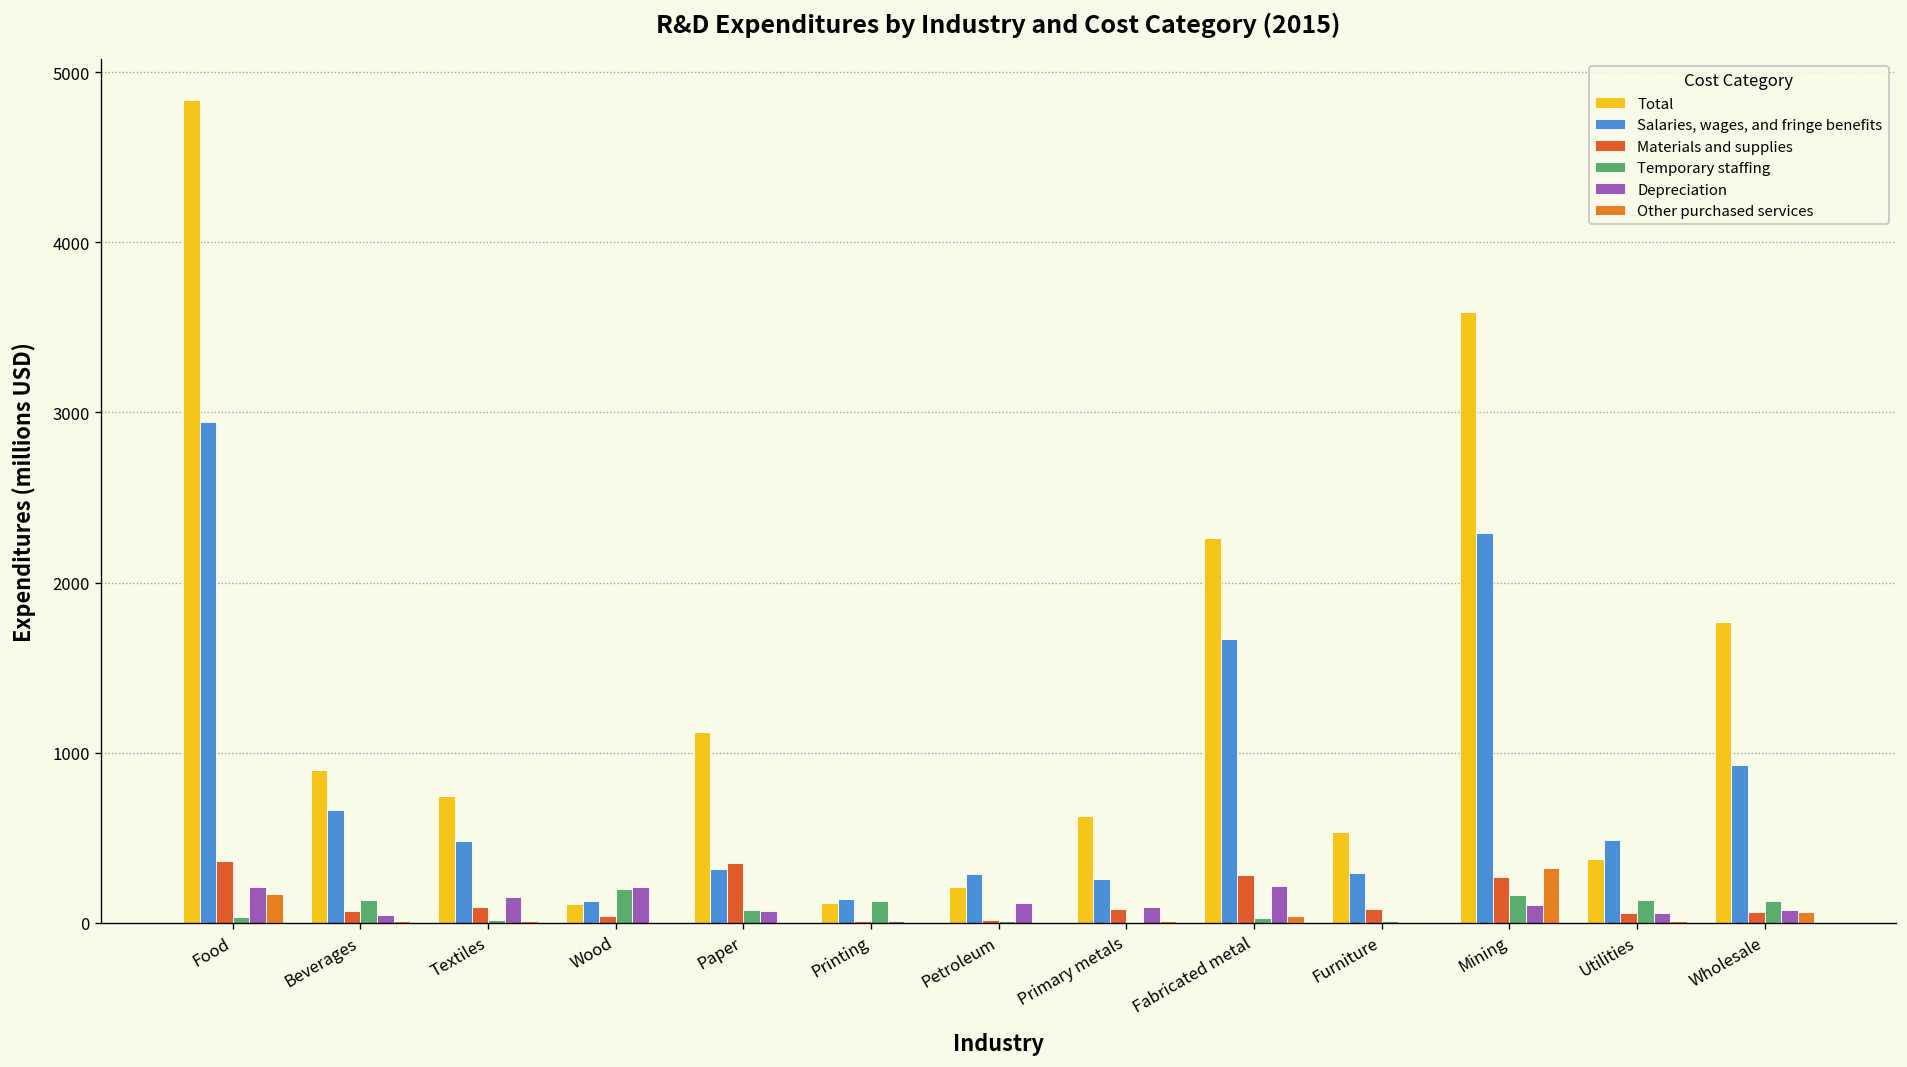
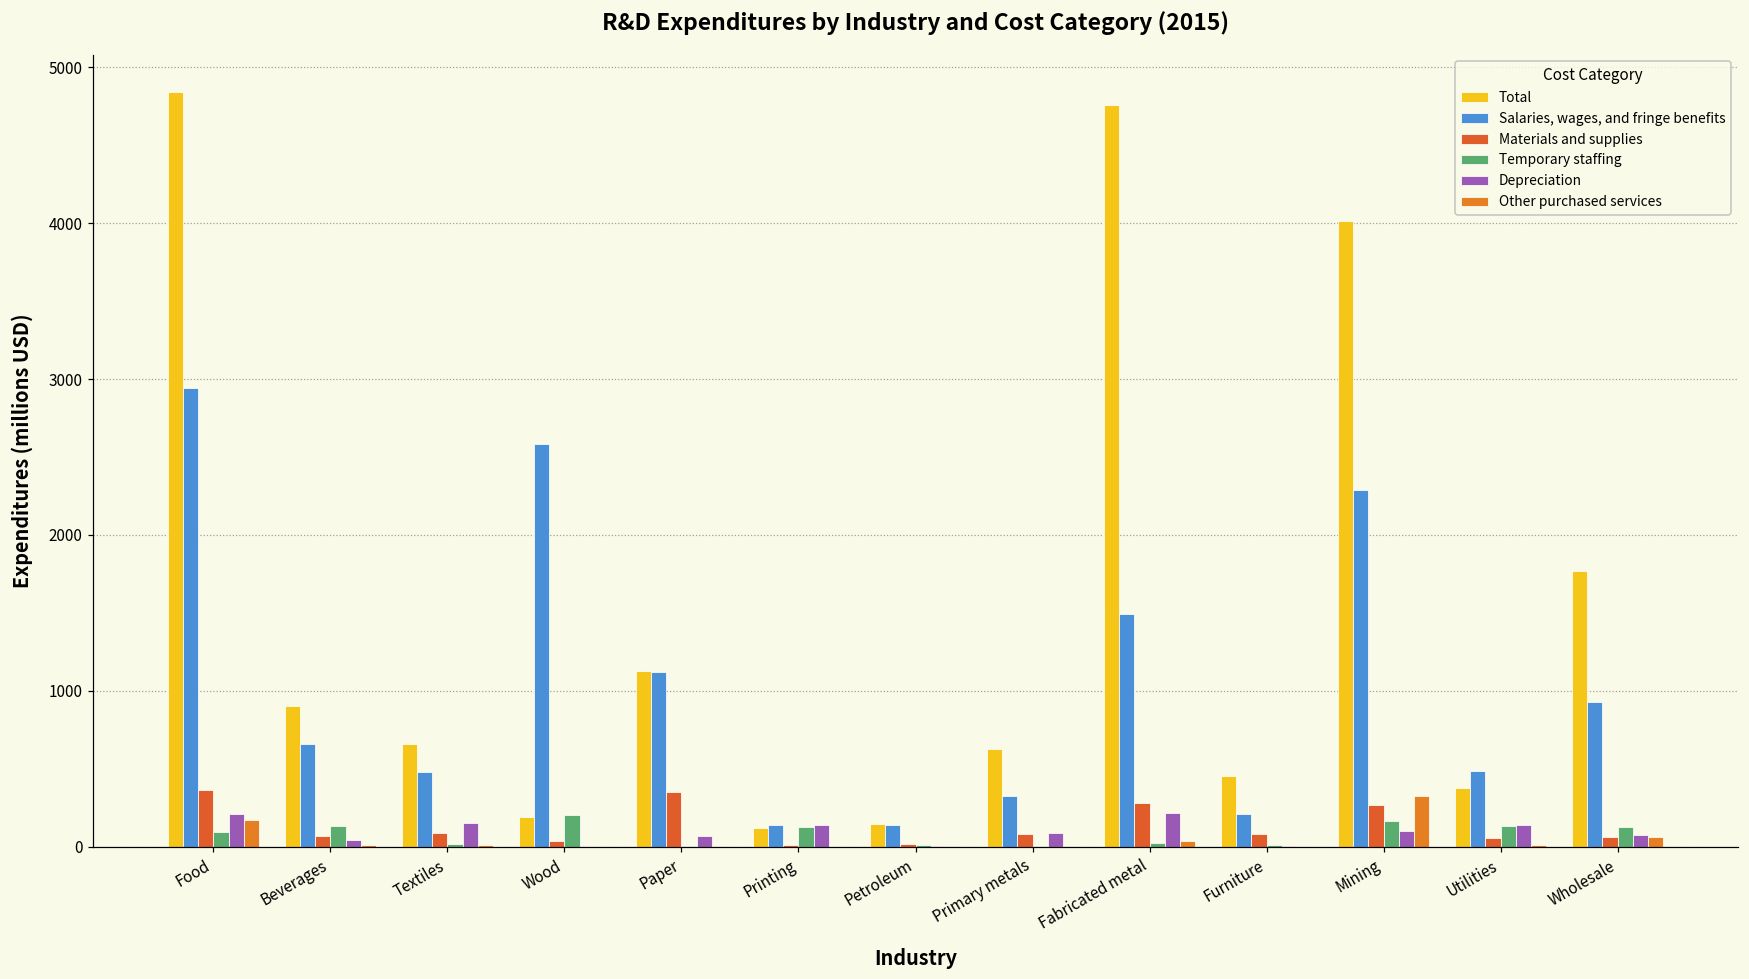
  {
    "Total": {
      "Food": 4840,
      "Beverages": 900,
-     "Textiles": 750,
-     "Wood": 110,
+     "Textiles": 660,
+     "Wood": 200,
      "Paper": 1130,
      "Printing": 120,
-     "Petroleum": 210,
+     "Petroleum": 150,
      "Primary metals": 630,
-     "Fabricated metal": 2260,
-     "Furniture": 530,
-     "Mining": 3590,
+     "Fabricated metal": 4760,
+     "Furniture": 450,
+     "Mining": 4010,
      "Utilities": 380,
      "Wholesale": 1770
    },
    "Salaries, wages, and fringe benefits": {
      "Food": 2950,
      "Beverages": 660,
      "Textiles": 480,
-     "Wood": 130,
-     "Paper": 320,
+     "Wood": 2590,
+     "Paper": 1120,
      "Printing": 140,
-     "Petroleum": 290,
-     "Primary metals": 260,
-     "Fabricated metal": 1670,
-     "Furniture": 300,
+     "Petroleum": 140,
+     "Primary metals": 330,
+     "Fabricated metal": 1500,
+     "Furniture": 210,
      "Mining": 2290,
      "Utilities": 490,
      "Wholesale": 930
    },
    "Temporary staffing": {
-     "Food": 40,
+     "Food": 100,
      "Beverages": 130,
      "Wood": 200,
-     "Paper": 80,
+     "Paper": 10,
      "Printing": 130,
      "Fabricated metal": 30,
      "Mining": 160,
      "Utilities": 140,
      "Wholesale": 130
    },
    "Depreciation": {
      "Food": 210,
      "Beverages": 50,
      "Textiles": 160,
-     "Wood": 210,
+     "Wood": 0,
      "Paper": 70,
-     "Printing": 10,
-     "Petroleum": 120,
+     "Printing": 140,
+     "Petroleum": 10,
      "Primary metals": 90,
      "Fabricated metal": 220,
      "Mining": 100,
-     "Utilities": 60,
+     "Utilities": 140,
      "Wholesale": 80
    }
  }
